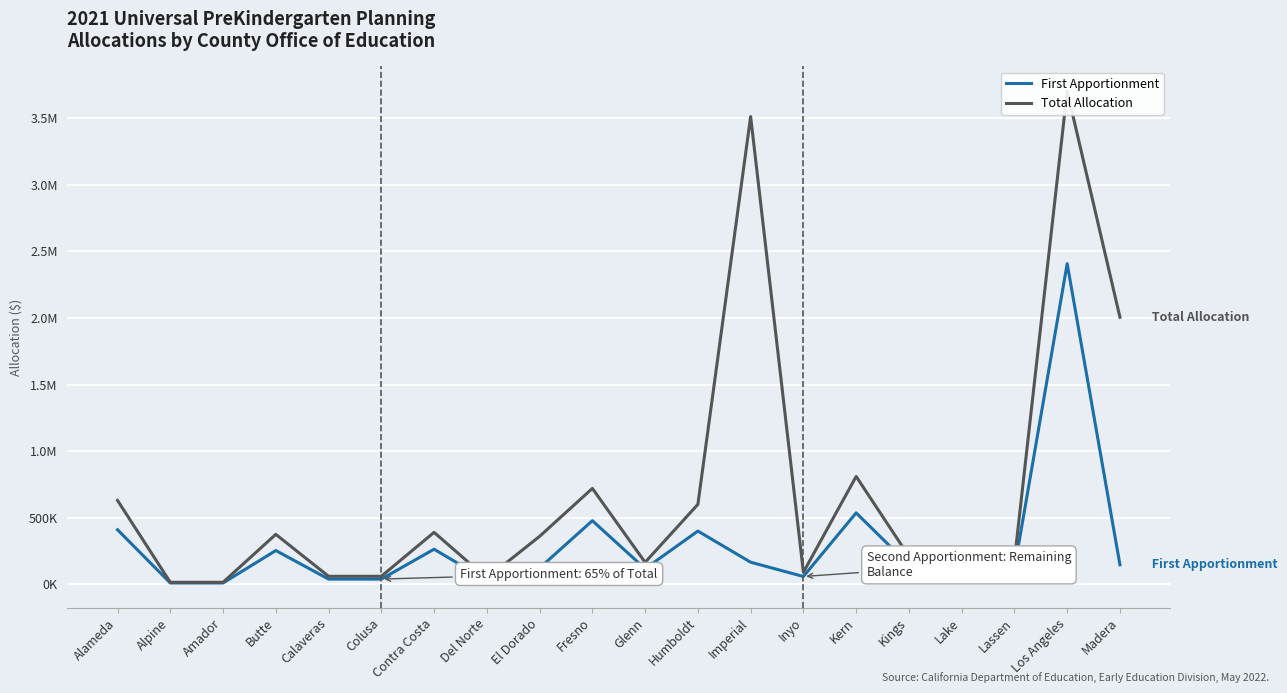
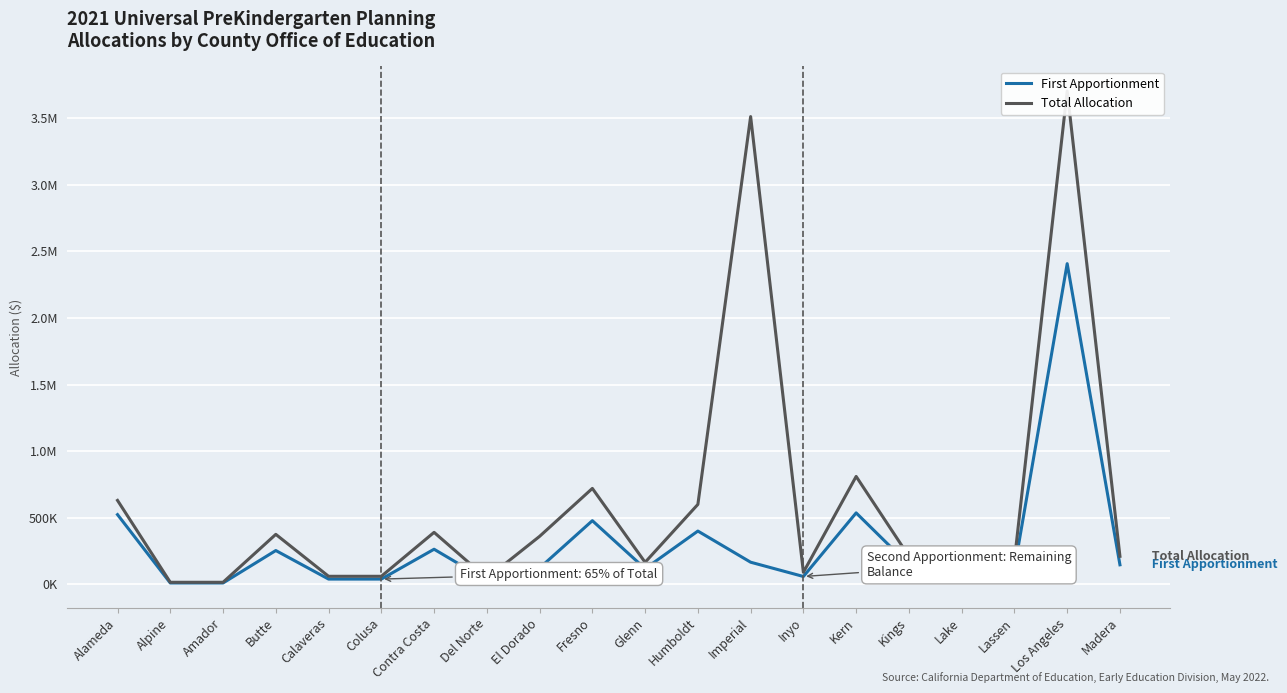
  {
    "First Apportionment": {
-     "Alameda": 410000,
+     "Alameda": 520000,
      "Butte": 250000,
      "Calaveras": 40000,
      "Colusa": 40000,
      "Contra Costa": 260000,
      "Fresno": 480000,
      "Humboldt": 400000,
      "Imperial": 170000,
      "Inyo": 60000,
      "Kern": 540000,
      "Los Angeles": 2410000,
      "Madera": 150000
    },
    "Total Allocation": {
      "Alameda": 630000,
      "Butte": 380000,
      "Calaveras": 60000,
      "Colusa": 60000,
      "Contra Costa": 390000,
      "El Dorado": 360000,
      "Fresno": 720000,
      "Glenn": 170000,
      "Humboldt": 600000,
      "Imperial": 3510000,
      "Inyo": 90000,
      "Kern": 810000,
-     "Madera": 2010000
+     "Madera": 210000
    }
  }
